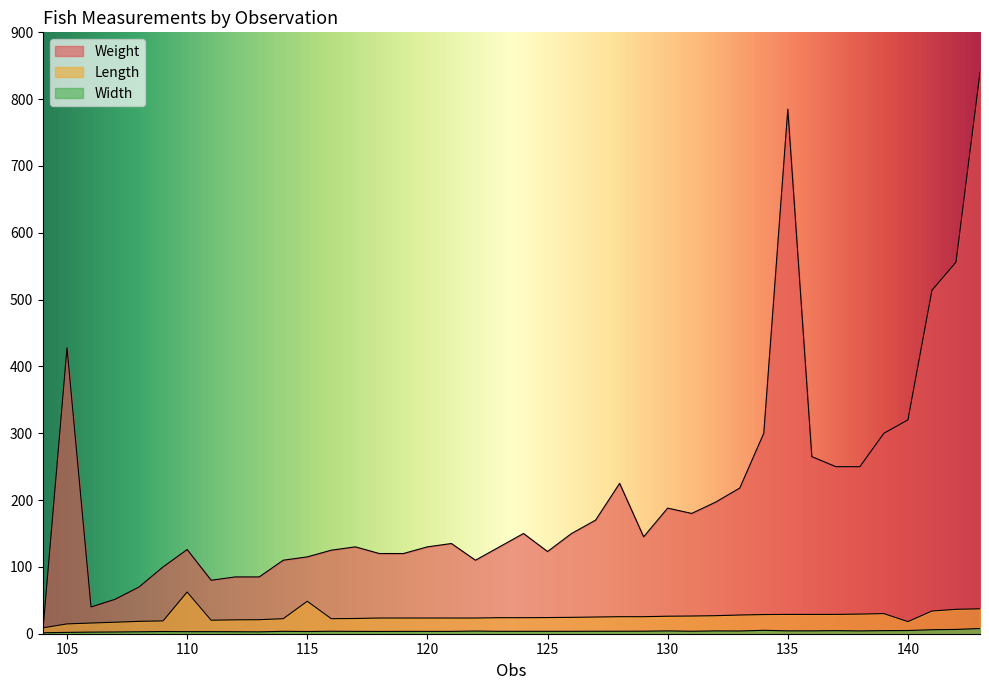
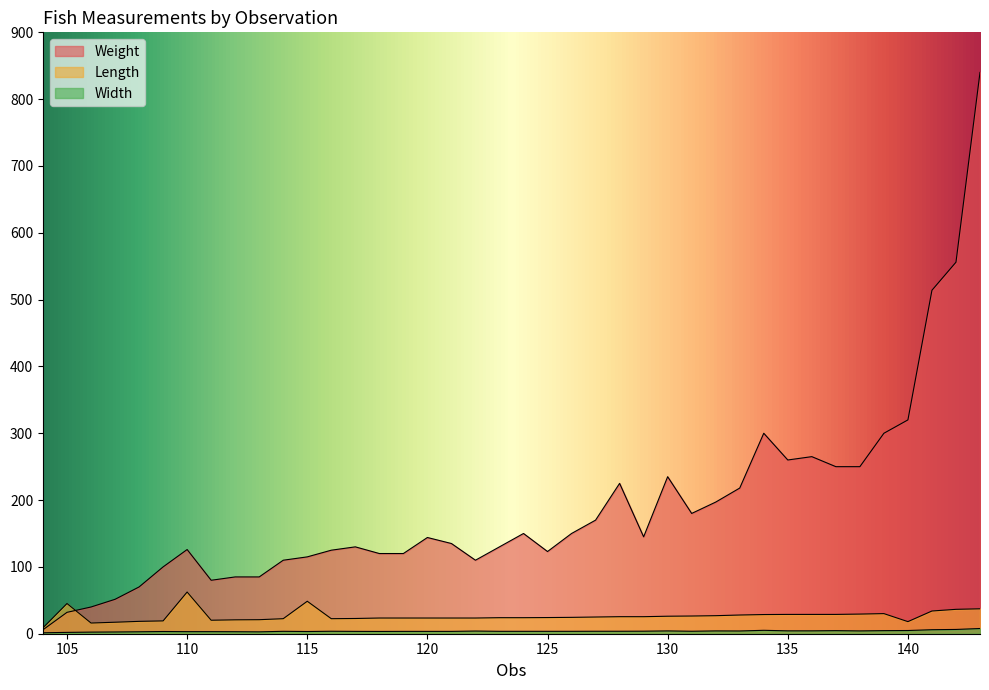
  {
    "Weight": {
-     "105": 430,
+     "105": 30,
      "110": 130,
      "115": 120,
-     "120": 130,
+     "120": 140,
      "125": 120,
-     "130": 190,
-     "135": 790,
+     "130": 240,
+     "135": 260,
      "140": 320
    },
    "Length": {
-     "105": 10,
+     "105": 50,
      "110": 60,
      "115": 50,
      "120": 20,
      "125": 20,
      "130": 30,
      "135": 30,
      "140": 20
    },
    "Width": {
      "105": 0,
      "110": 0,
      "115": 0,
      "120": 0,
      "125": 0,
      "130": 0,
      "135": 0,
      "140": 0
    }
  }
